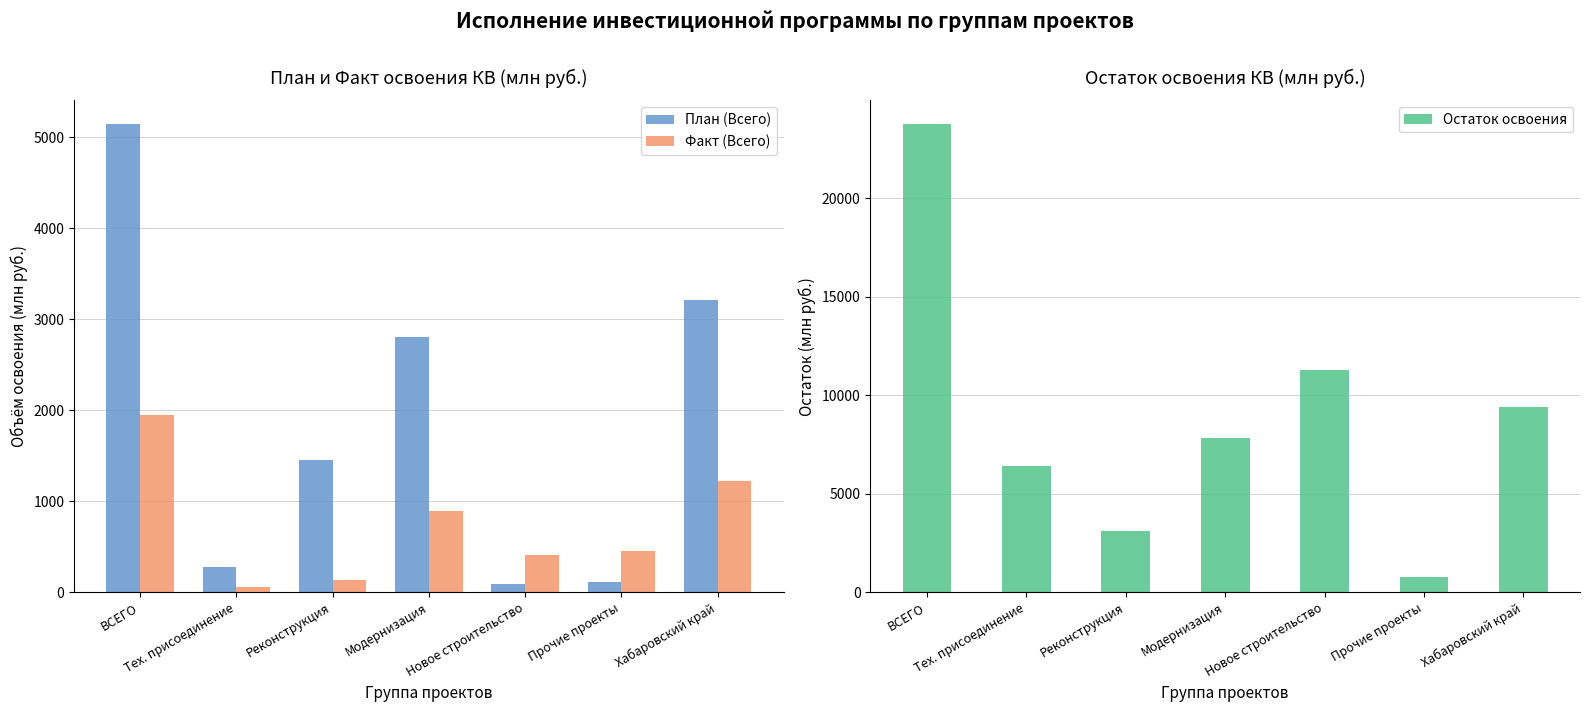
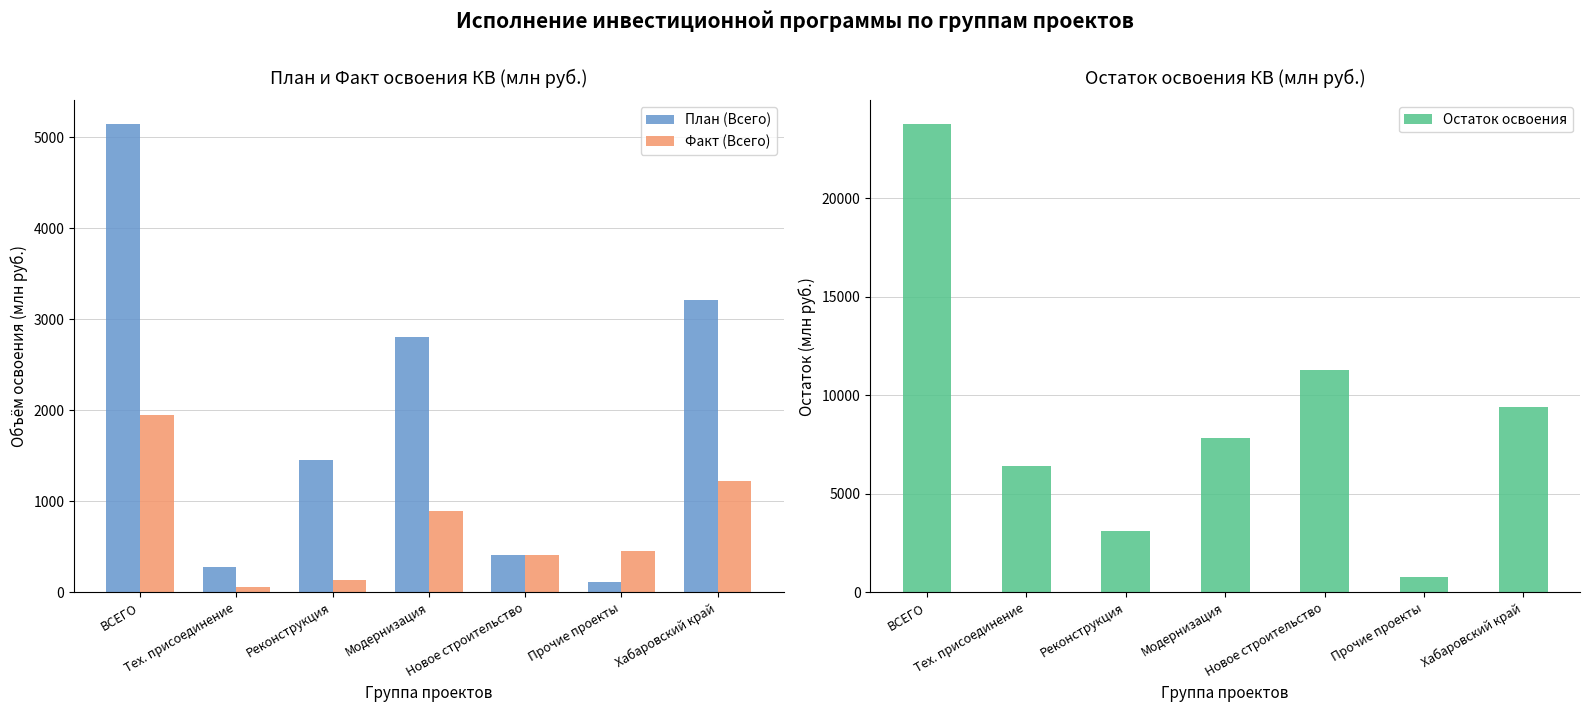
  {
    "План и Факт освоения КВ (млн руб.)": {
      "План (Всего)": {
        "ВСЕГО": 5100,
        "Тех. присоединение": 300,
        "Реконструкция": 1500,
        "Модернизация": 2800,
-       "Новое строительство": 100,
+       "Новое строительство": 400,
        "Прочие проекты": 100,
        "Хабаровский край": 3200
      },
      "Факт (Всего)": {
        "ВСЕГО": 1900,
        "Тех. присоединение": 100,
        "Реконструкция": 100,
        "Модернизация": 900,
        "Новое строительство": 400,
        "Прочие проекты": 500,
        "Хабаровский край": 1200
      }
    },
    "Остаток освоения КВ (млн руб.)": {
      "ВСЕГО": 23800,
      "Тех. присоединение": 6400,
      "Реконструкция": 3100,
      "Модернизация": 7800,
      "Новое строительство": 11300,
      "Прочие проекты": 800,
      "Хабаровский край": 9400
    }
  }
